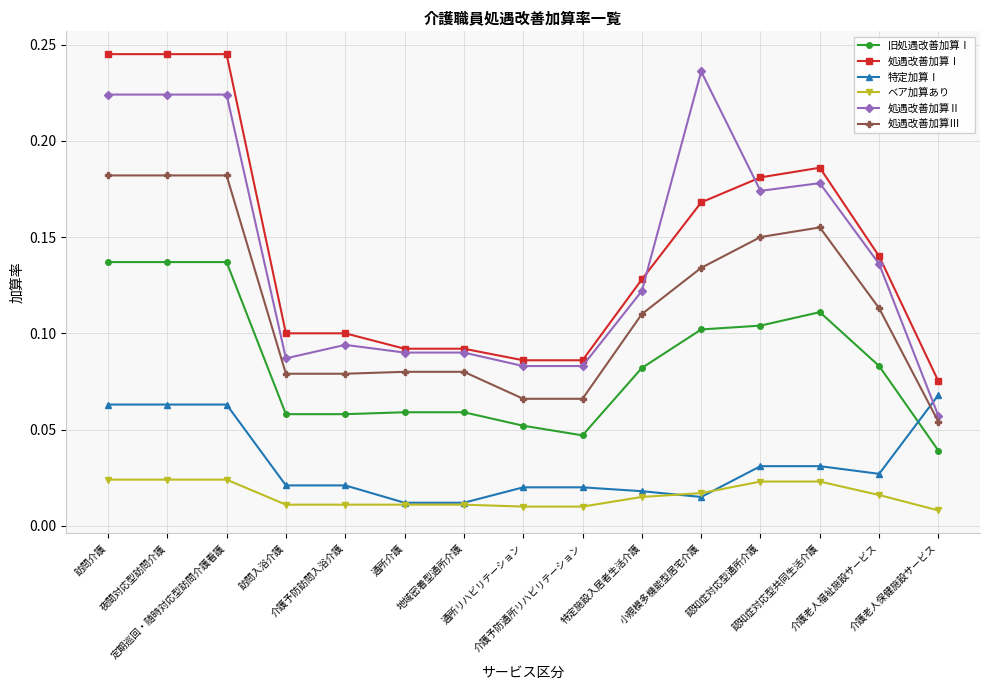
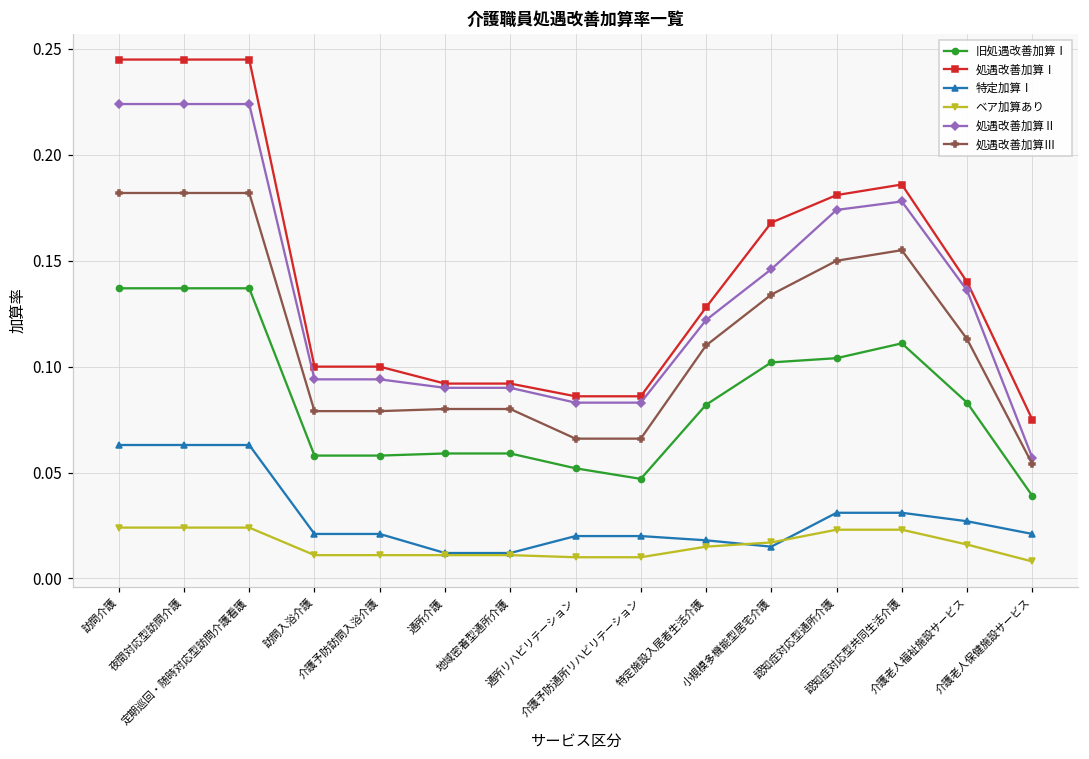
  {
    "旧処遇改善加算Ⅰ": {
      "訪問介護": 0.137,
      "夜間対応型訪問介護": 0.137,
      "定期巡回・随時対応型訪問介護看護": 0.137,
      "訪問入浴介護": 0.058,
      "介護予防訪問入浴介護": 0.058,
      "通所介護": 0.059,
      "地域密着型通所介護": 0.059,
      "通所リハビリテーション": 0.052,
      "介護予防通所リハビリテーション": 0.047,
      "特定施設入居者生活介護": 0.082,
      "小規模多機能型居宅介護": 0.102,
      "認知症対応型通所介護": 0.104,
      "認知症対応型共同生活介護": 0.111,
      "介護老人福祉施設サービス": 0.083,
      "介護老人保健施設サービス": 0.039
    },
    "処遇改善加算Ⅰ": {
      "訪問介護": 0.245,
      "夜間対応型訪問介護": 0.245,
      "定期巡回・随時対応型訪問介護看護": 0.245,
      "訪問入浴介護": 0.100,
      "介護予防訪問入浴介護": 0.100,
      "通所介護": 0.092,
      "地域密着型通所介護": 0.092,
      "通所リハビリテーション": 0.086,
      "介護予防通所リハビリテーション": 0.086,
      "特定施設入居者生活介護": 0.128,
      "小規模多機能型居宅介護": 0.168,
      "認知症対応型通所介護": 0.181,
      "認知症対応型共同生活介護": 0.186,
      "介護老人福祉施設サービス": 0.140,
      "介護老人保健施設サービス": 0.075
    },
    "特定加算Ⅰ": {
      "訪問介護": 0.063,
      "夜間対応型訪問介護": 0.063,
      "定期巡回・随時対応型訪問介護看護": 0.063,
      "訪問入浴介護": 0.021,
      "介護予防訪問入浴介護": 0.021,
      "通所リハビリテーション": 0.020,
      "介護予防通所リハビリテーション": 0.020,
      "特定施設入居者生活介護": 0.018,
      "小規模多機能型居宅介護": 0.015,
      "認知症対応型通所介護": 0.031,
      "認知症対応型共同生活介護": 0.031,
      "介護老人福祉施設サービス": 0.027,
-     "介護老人保健施設サービス": 0.068
+     "介護老人保健施設サービス": 0.021
    },
    "ベア加算あり": {
      "訪問介護": 0.024,
      "夜間対応型訪問介護": 0.024,
      "定期巡回・随時対応型訪問介護看護": 0.024,
      "訪問入浴介護": 0.011,
      "介護予防訪問入浴介護": 0.011,
      "通所リハビリテーション": 0.010,
      "介護予防通所リハビリテーション": 0.010,
      "特定施設入居者生活介護": 0.015,
      "小規模多機能型居宅介護": 0.017,
      "認知症対応型通所介護": 0.023,
      "認知症対応型共同生活介護": 0.023,
      "介護老人福祉施設サービス": 0.016,
      "介護老人保健施設サービス": 0.008
    },
    "処遇改善加算Ⅱ": {
      "訪問介護": 0.224,
      "夜間対応型訪問介護": 0.224,
      "定期巡回・随時対応型訪問介護看護": 0.224,
-     "訪問入浴介護": 0.087,
+     "訪問入浴介護": 0.094,
      "介護予防訪問入浴介護": 0.094,
      "通所介護": 0.090,
      "地域密着型通所介護": 0.090,
      "通所リハビリテーション": 0.083,
      "介護予防通所リハビリテーション": 0.083,
      "特定施設入居者生活介護": 0.122,
-     "小規模多機能型居宅介護": 0.236,
+     "小規模多機能型居宅介護": 0.146,
      "認知症対応型通所介護": 0.174,
      "認知症対応型共同生活介護": 0.178,
      "介護老人福祉施設サービス": 0.136,
      "介護老人保健施設サービス": 0.057
    },
    "処遇改善加算Ⅲ": {
      "訪問介護": 0.182,
      "夜間対応型訪問介護": 0.182,
      "定期巡回・随時対応型訪問介護看護": 0.182,
      "訪問入浴介護": 0.079,
      "介護予防訪問入浴介護": 0.079,
      "通所介護": 0.080,
      "地域密着型通所介護": 0.080,
      "通所リハビリテーション": 0.066,
      "介護予防通所リハビリテーション": 0.066,
      "特定施設入居者生活介護": 0.110,
      "小規模多機能型居宅介護": 0.134,
      "認知症対応型通所介護": 0.150,
      "認知症対応型共同生活介護": 0.155,
      "介護老人福祉施設サービス": 0.113,
      "介護老人保健施設サービス": 0.054
    }
  }
